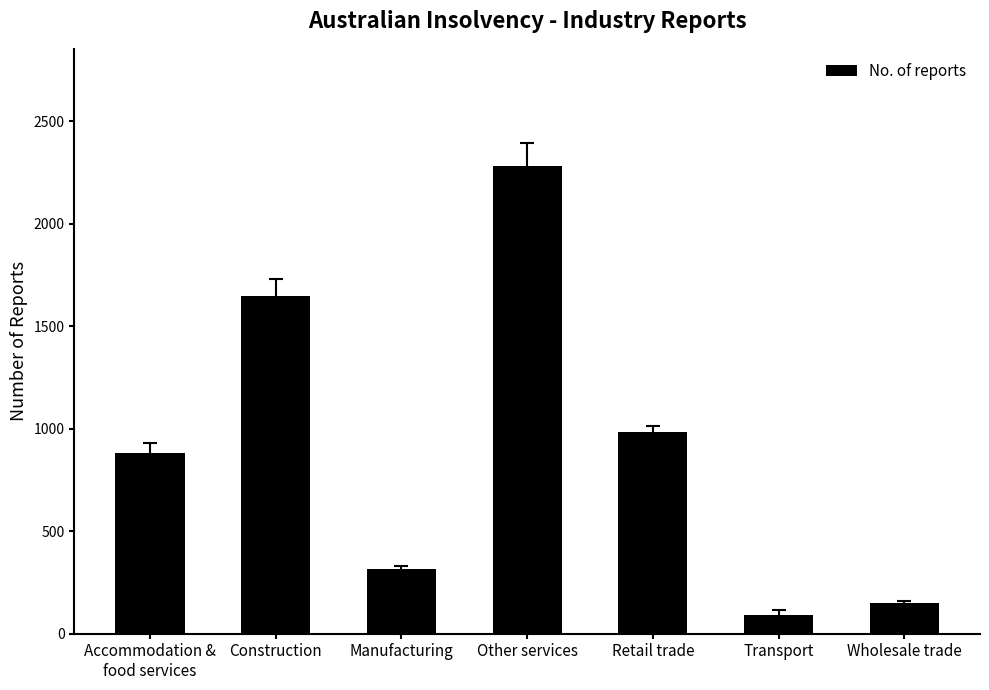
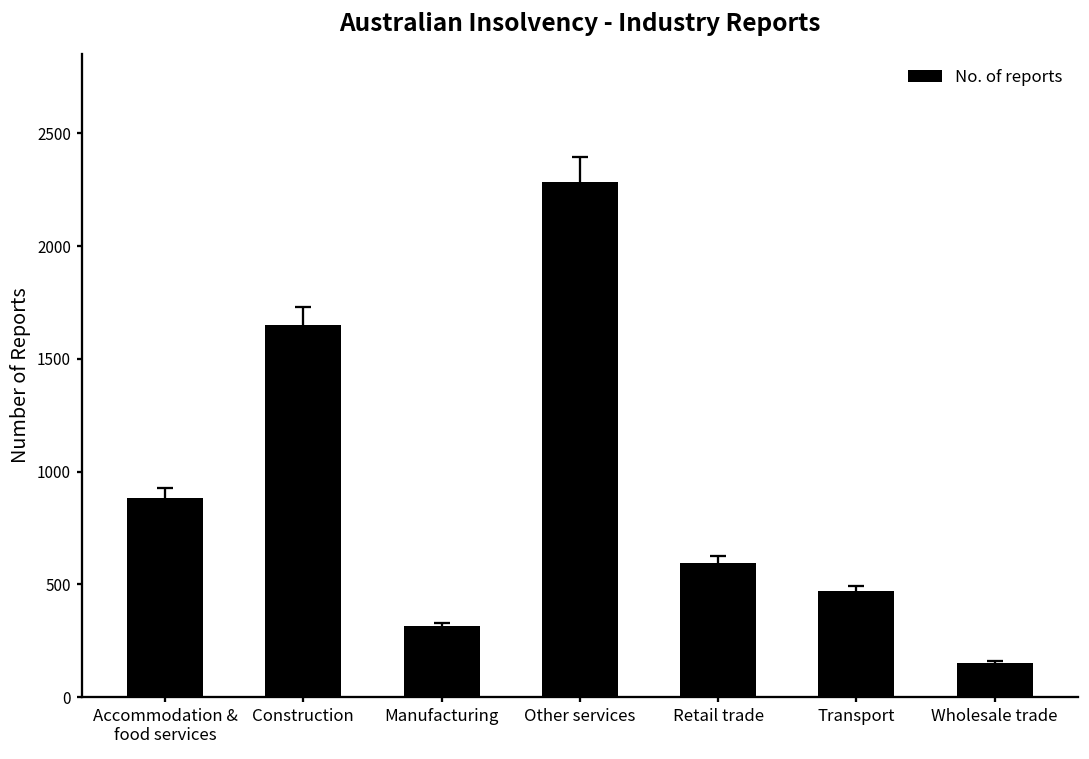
  {
    "No. of reports": {
      "Accommodation & food services": 880,
      "Construction": 1650,
      "Manufacturing": 310,
      "Other services": 2280,
-     "Retail trade": 980,
-     "Transport": 90,
+     "Retail trade": 600,
+     "Transport": 470,
      "Wholesale trade": 150
    }
  }
